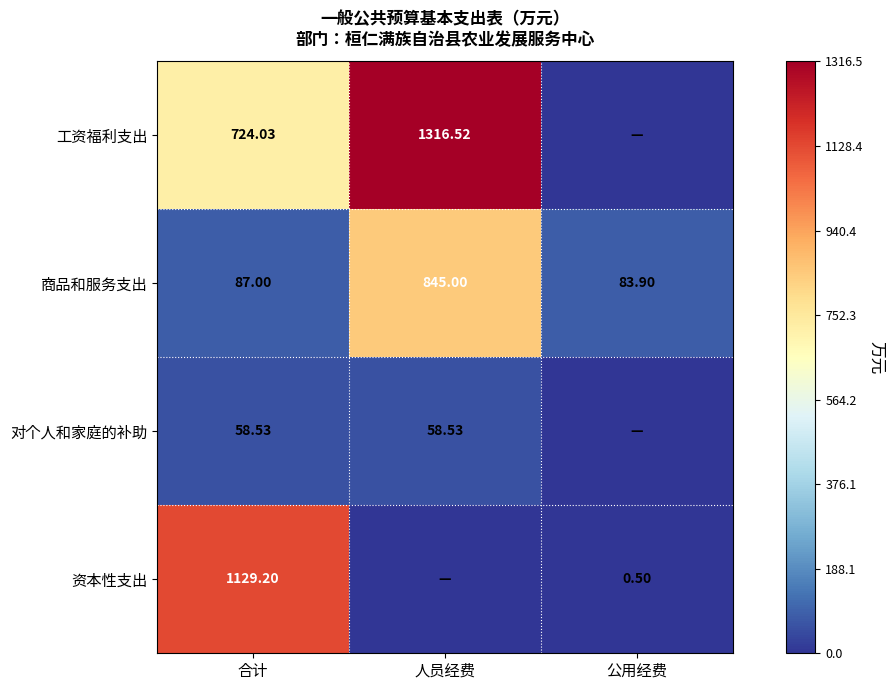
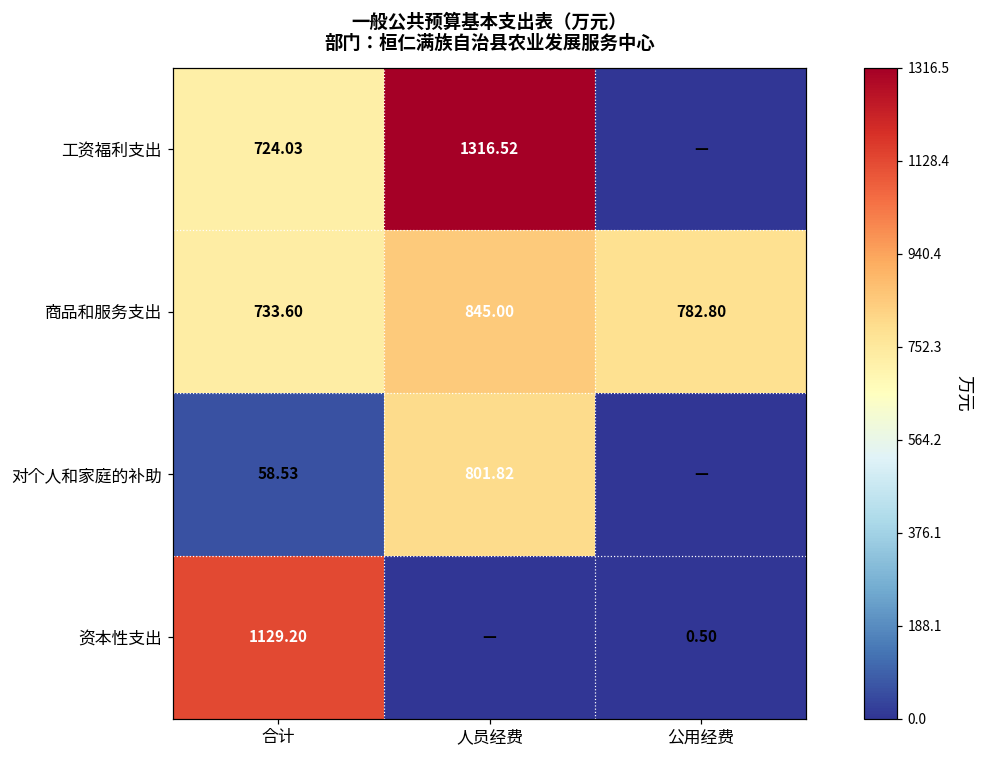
  {
    "工资福利支出": {
      "合计": 724.03,
      "人员经费": 1316.52
    },
    "商品和服务支出": {
-     "合计": 87.00,
+     "合计": 733.60,
      "人员经费": 845.00,
-     "公用经费": 83.90
+     "公用经费": 782.80
    },
    "对个人和家庭的补助": {
      "合计": 58.53,
-     "人员经费": 58.53
+     "人员经费": 801.82
    },
    "资本性支出": {
      "合计": 1129.20,
      "公用经费": 0.50
    }
  }
